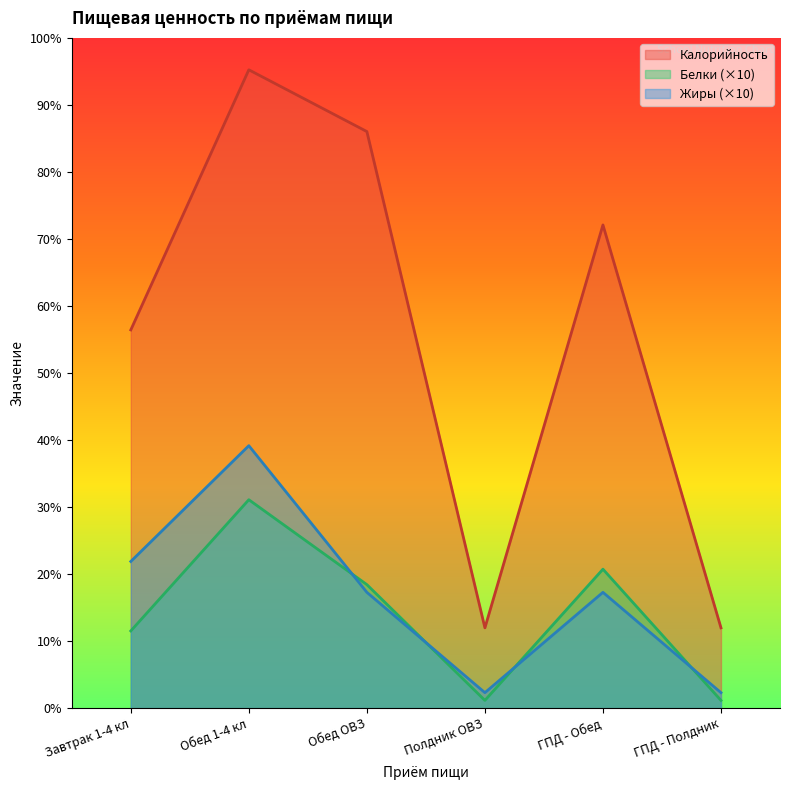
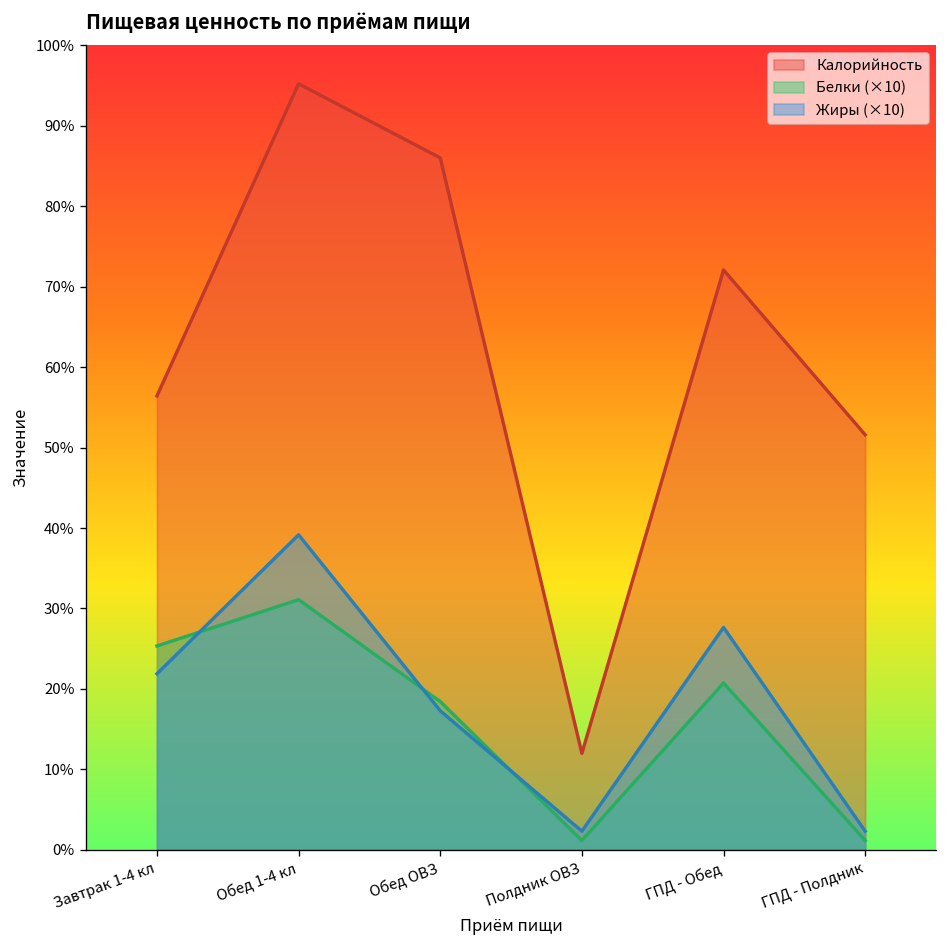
  {
    "Калорийность": {
      "Завтрак 1-4 кл": "56%",
      "Обед 1-4 кл": "95%",
      "Обед ОВЗ": "86%",
      "Полдник ОВЗ": "12%",
      "ГПД - Обед": "72%",
-     "ГПД - Полдник": "12%"
+     "ГПД - Полдник": "52%"
    },
    "Белки (×10)": {
-     "Завтрак 1-4 кл": "12%",
+     "Завтрак 1-4 кл": "25%",
      "Обед 1-4 кл": "31%",
      "Обед ОВЗ": "18%",
      "Полдник ОВЗ": "1%",
      "ГПД - Обед": "21%",
      "ГПД - Полдник": "1%"
    },
    "Жиры (×10)": {
      "Завтрак 1-4 кл": "22%",
      "Обед 1-4 кл": "39%",
      "Обед ОВЗ": "17%",
      "Полдник ОВЗ": "2%",
-     "ГПД - Обед": "17%",
+     "ГПД - Обед": "28%",
      "ГПД - Полдник": "2%"
    }
  }
